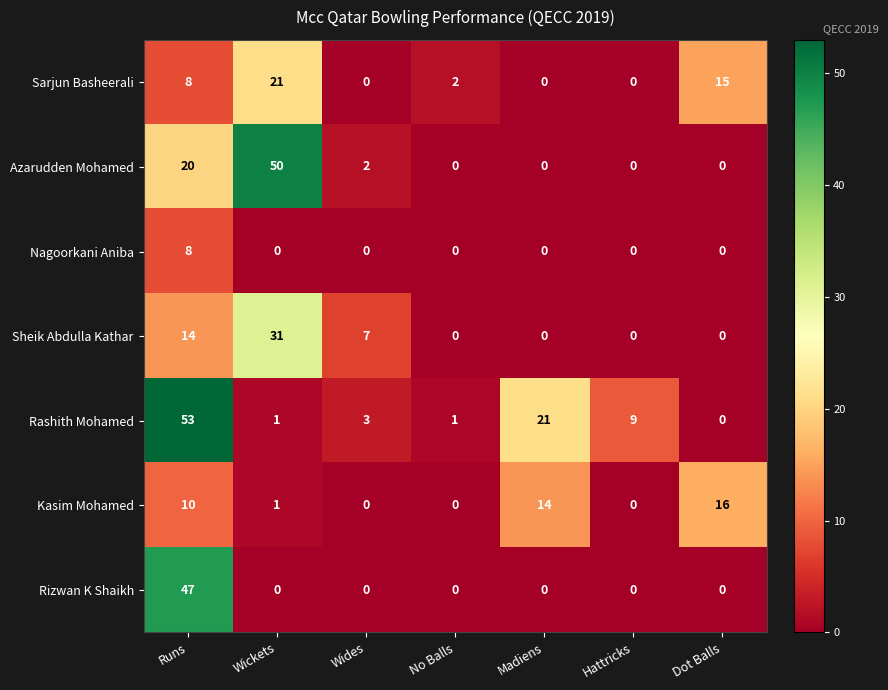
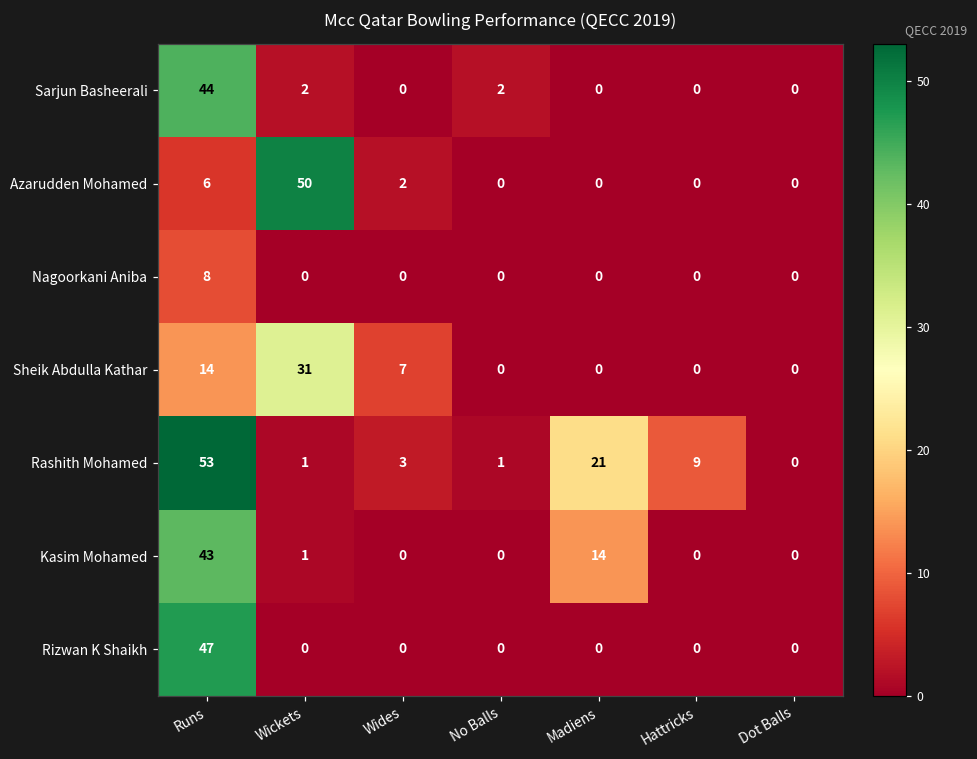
  {
    "Sarjun Basheerali": {
-     "Runs": 8,
-     "Wickets": 21,
+     "Runs": 44,
+     "Wickets": 2,
      "Wides": 0,
      "No Balls": 2,
      "Madiens": 0,
      "Hattricks": 0,
-     "Dot Balls": 15
+     "Dot Balls": 0
    },
    "Azarudden Mohamed": {
-     "Runs": 20,
+     "Runs": 6,
      "Wickets": 50,
      "Wides": 2,
      "No Balls": 0,
      "Madiens": 0,
      "Hattricks": 0,
      "Dot Balls": 0
    },
    "Nagoorkani Aniba": {
      "Runs": 8,
      "Wickets": 0,
      "Wides": 0,
      "No Balls": 0,
      "Madiens": 0,
      "Hattricks": 0,
      "Dot Balls": 0
    },
    "Sheik Abdulla Kathar": {
      "Runs": 14,
      "Wickets": 31,
      "Wides": 7,
      "No Balls": 0,
      "Madiens": 0,
      "Hattricks": 0,
      "Dot Balls": 0
    },
    "Rashith Mohamed": {
      "Runs": 53,
      "Wickets": 1,
      "Wides": 3,
      "No Balls": 1,
      "Madiens": 21,
      "Hattricks": 9,
      "Dot Balls": 0
    },
    "Kasim Mohamed": {
-     "Runs": 10,
+     "Runs": 43,
      "Wickets": 1,
      "Wides": 0,
      "No Balls": 0,
      "Madiens": 14,
      "Hattricks": 0,
-     "Dot Balls": 16
+     "Dot Balls": 0
    },
    "Rizwan K Shaikh": {
      "Runs": 47,
      "Wickets": 0,
      "Wides": 0,
      "No Balls": 0,
      "Madiens": 0,
      "Hattricks": 0,
      "Dot Balls": 0
    }
  }
